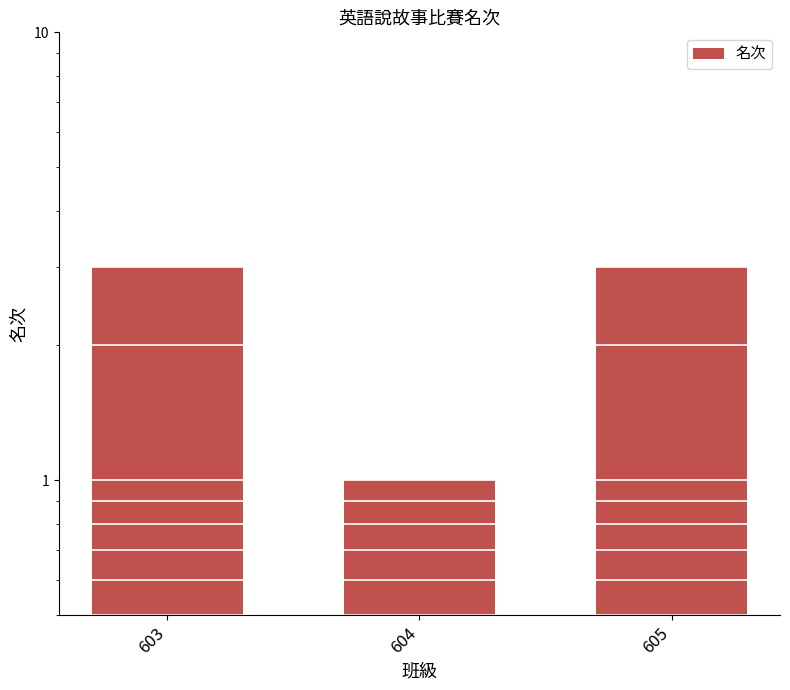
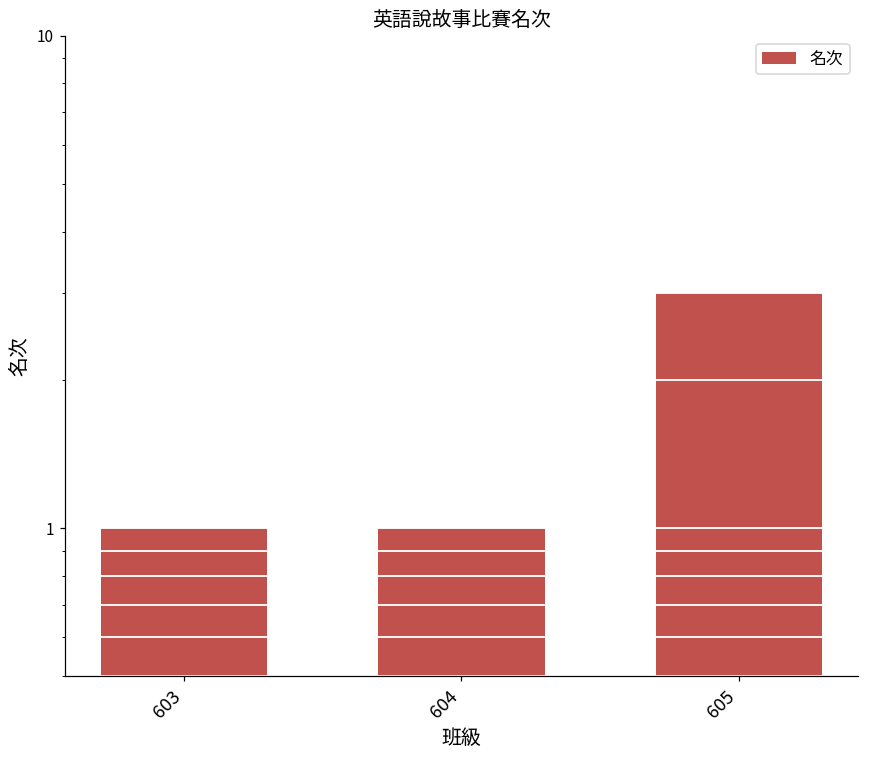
  {
-   "603": 3,
+   "603": 1,
    "604": 1,
    "605": 3
  }
